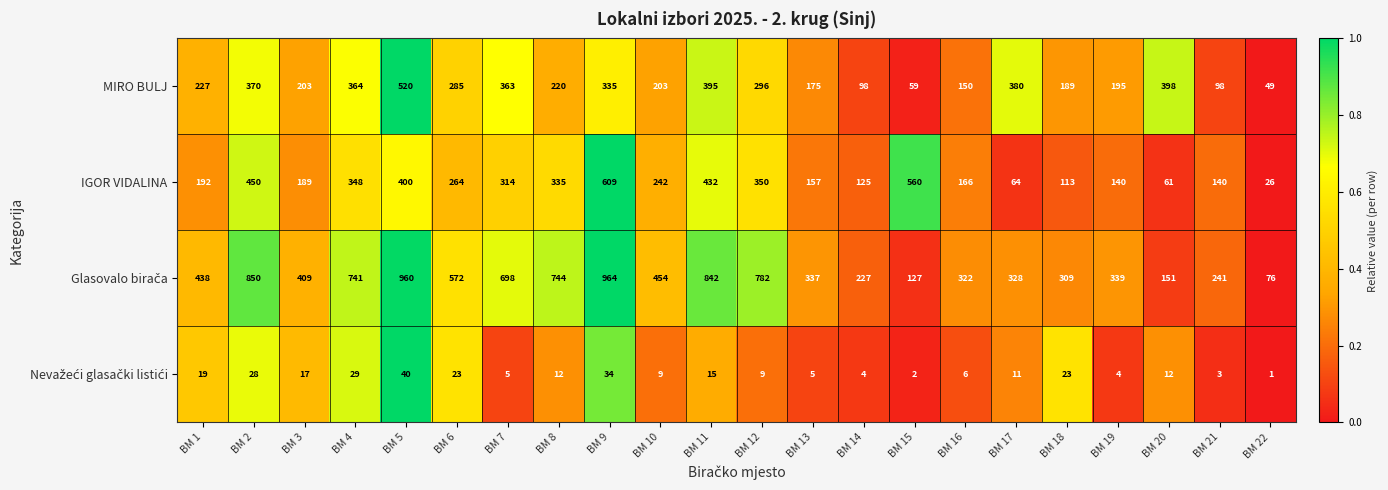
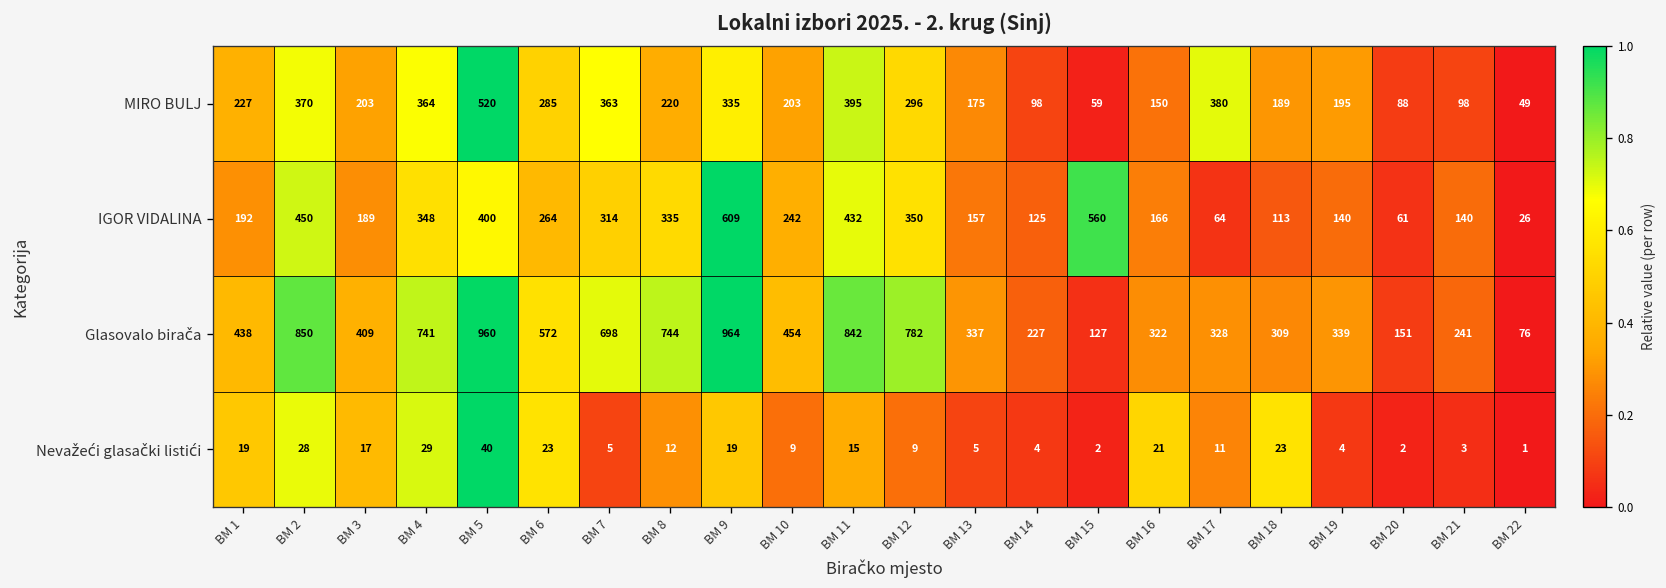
  {
    "MIRO BULJ": {
      "BM 1": 227,
      "BM 2": 370,
      "BM 3": 203,
      "BM 4": 364,
      "BM 5": 520,
      "BM 6": 285,
      "BM 7": 363,
      "BM 8": 220,
      "BM 9": 335,
      "BM 10": 203,
      "BM 11": 395,
      "BM 12": 296,
      "BM 13": 175,
      "BM 14": 98,
      "BM 15": 59,
      "BM 16": 150,
      "BM 17": 380,
      "BM 18": 189,
      "BM 19": 195,
-     "BM 20": 398,
+     "BM 20": 88,
      "BM 21": 98,
      "BM 22": 49
    },
    "IGOR VIDALINA": {
      "BM 1": 192,
      "BM 2": 450,
      "BM 3": 189,
      "BM 4": 348,
      "BM 5": 400,
      "BM 6": 264,
      "BM 7": 314,
      "BM 8": 335,
      "BM 9": 609,
      "BM 10": 242,
      "BM 11": 432,
      "BM 12": 350,
      "BM 13": 157,
      "BM 14": 125,
      "BM 15": 560,
      "BM 16": 166,
      "BM 17": 64,
      "BM 18": 113,
      "BM 19": 140,
      "BM 20": 61,
      "BM 21": 140,
      "BM 22": 26
    },
    "Glasovalo birača": {
      "BM 1": 438,
      "BM 2": 850,
      "BM 3": 409,
      "BM 4": 741,
      "BM 5": 960,
      "BM 6": 572,
      "BM 7": 698,
      "BM 8": 744,
      "BM 9": 964,
      "BM 10": 454,
      "BM 11": 842,
      "BM 12": 782,
      "BM 13": 337,
      "BM 14": 227,
      "BM 15": 127,
      "BM 16": 322,
      "BM 17": 328,
      "BM 18": 309,
      "BM 19": 339,
      "BM 20": 151,
      "BM 21": 241,
      "BM 22": 76
    },
    "Nevažeći glasački listići": {
      "BM 1": 19,
      "BM 2": 28,
      "BM 3": 17,
      "BM 4": 29,
      "BM 5": 40,
      "BM 6": 23,
      "BM 7": 5,
      "BM 8": 12,
-     "BM 9": 34,
+     "BM 9": 19,
      "BM 10": 9,
      "BM 11": 15,
      "BM 12": 9,
      "BM 13": 5,
      "BM 14": 4,
      "BM 15": 2,
-     "BM 16": 6,
+     "BM 16": 21,
      "BM 17": 11,
      "BM 18": 23,
      "BM 19": 4,
-     "BM 20": 12,
+     "BM 20": 2,
      "BM 21": 3,
      "BM 22": 1
    }
  }
